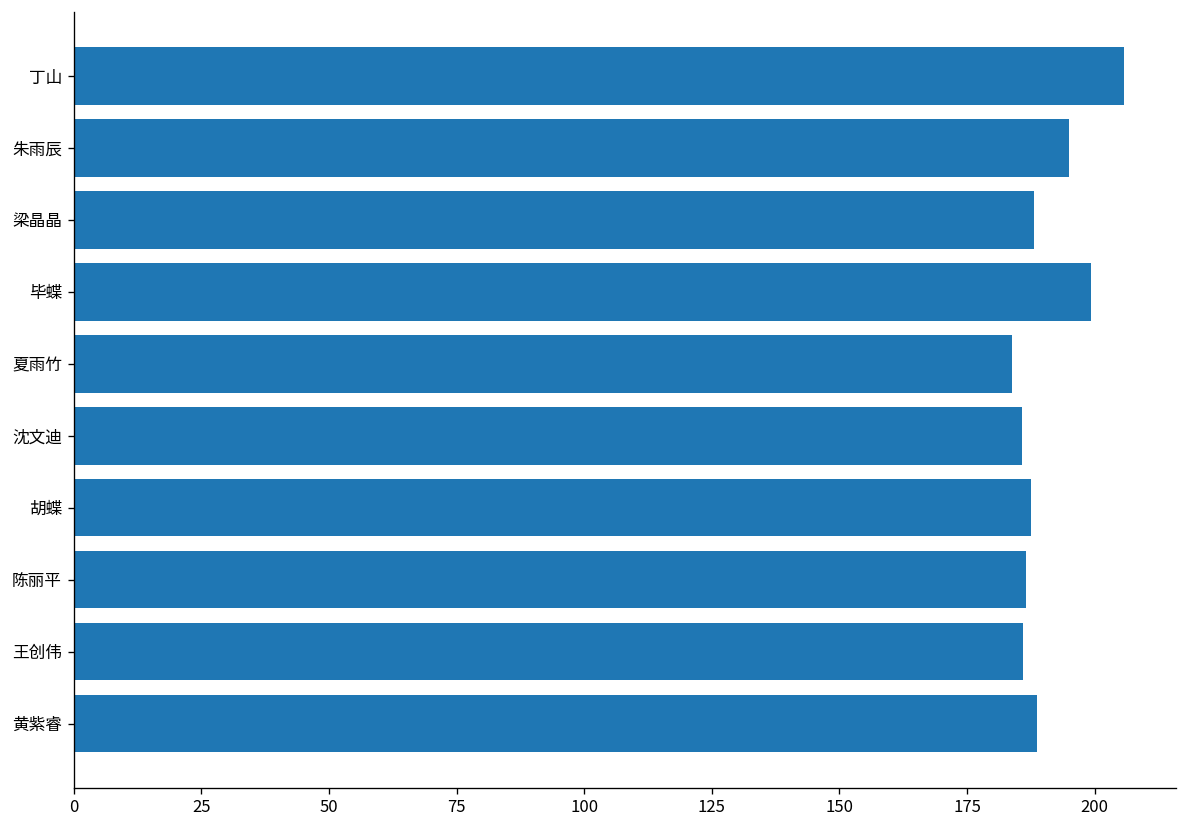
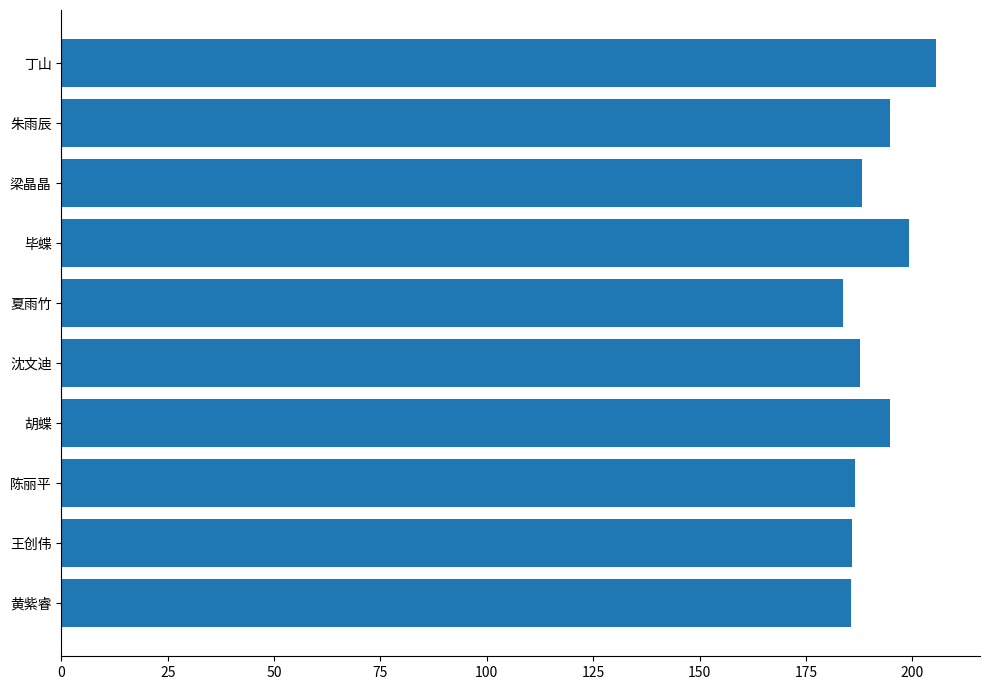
  {
    "丁山": 206,
    "朱雨辰": 195,
    "梁晶晶": 188,
    "毕蝶": 199,
    "夏雨竹": 184,
-   "沈文迪": 186,
-   "胡蝶": 188,
+   "沈文迪": 188,
+   "胡蝶": 195,
    "陈丽平": 186,
    "王创伟": 186,
-   "黄紫睿": 189
+   "黄紫睿": 186
  }
